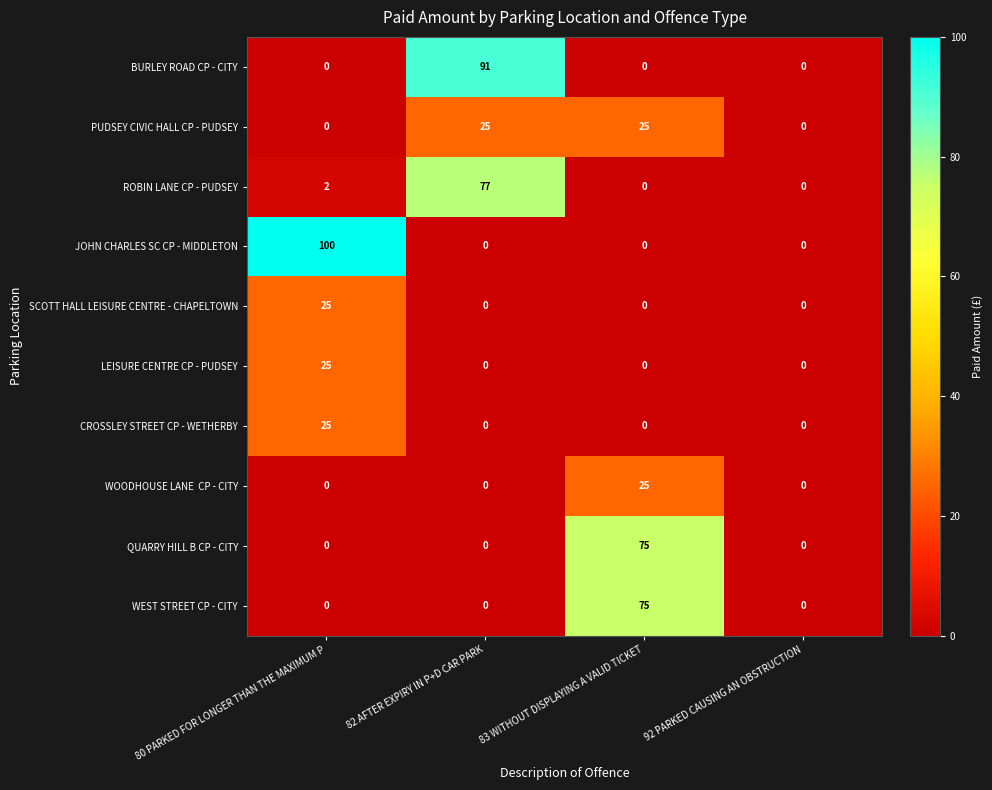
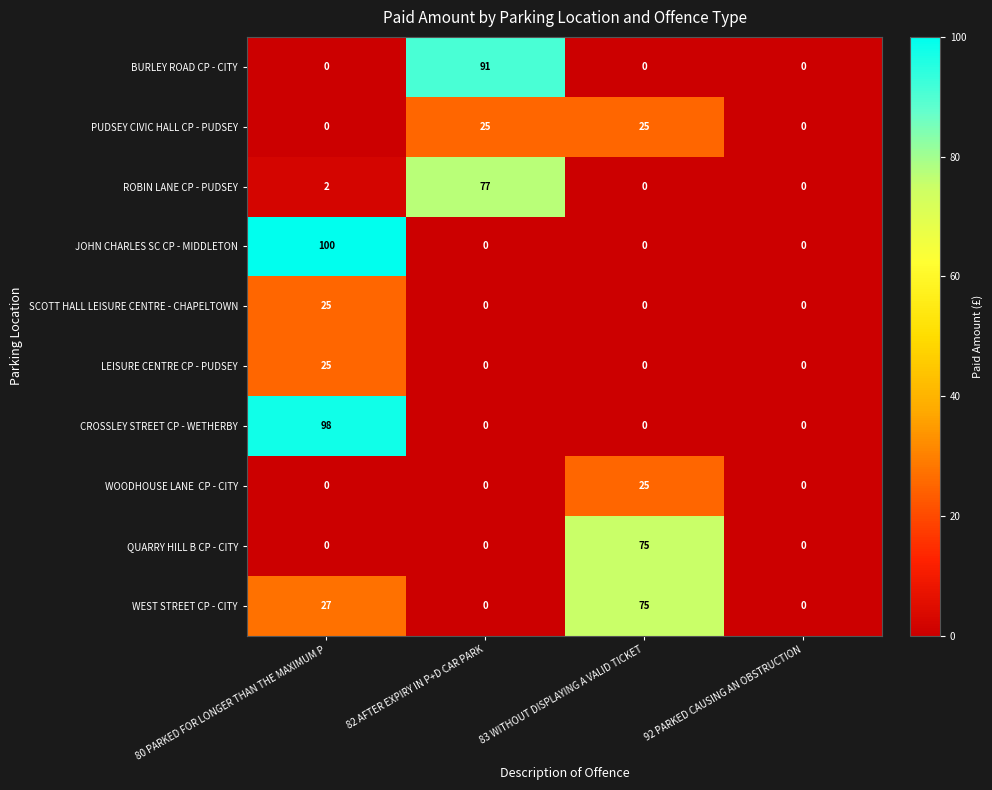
  {
    "BURLEY ROAD CP - CITY": {
      "80 PARKED FOR LONGER THAN THE MAXIMUM P": 0,
      "82 AFTER EXPIRY IN P+D CAR PARK": 91,
      "83 WITHOUT DISPLAYING A VALID TICKET": 0,
      "92 PARKED CAUSING AN OBSTRUCTION": 0
    },
    "PUDSEY CIVIC HALL CP - PUDSEY": {
      "80 PARKED FOR LONGER THAN THE MAXIMUM P": 0,
      "82 AFTER EXPIRY IN P+D CAR PARK": 25,
      "83 WITHOUT DISPLAYING A VALID TICKET": 25,
      "92 PARKED CAUSING AN OBSTRUCTION": 0
    },
    "ROBIN LANE CP - PUDSEY": {
      "80 PARKED FOR LONGER THAN THE MAXIMUM P": 2,
      "82 AFTER EXPIRY IN P+D CAR PARK": 77,
      "83 WITHOUT DISPLAYING A VALID TICKET": 0,
      "92 PARKED CAUSING AN OBSTRUCTION": 0
    },
    "JOHN CHARLES SC CP - MIDDLETON": {
      "80 PARKED FOR LONGER THAN THE MAXIMUM P": 100,
      "82 AFTER EXPIRY IN P+D CAR PARK": 0,
      "83 WITHOUT DISPLAYING A VALID TICKET": 0,
      "92 PARKED CAUSING AN OBSTRUCTION": 0
    },
    "SCOTT HALL LEISURE CENTRE - CHAPELTOWN": {
      "80 PARKED FOR LONGER THAN THE MAXIMUM P": 25,
      "82 AFTER EXPIRY IN P+D CAR PARK": 0,
      "83 WITHOUT DISPLAYING A VALID TICKET": 0,
      "92 PARKED CAUSING AN OBSTRUCTION": 0
    },
    "LEISURE CENTRE CP - PUDSEY": {
      "80 PARKED FOR LONGER THAN THE MAXIMUM P": 25,
      "82 AFTER EXPIRY IN P+D CAR PARK": 0,
      "83 WITHOUT DISPLAYING A VALID TICKET": 0,
      "92 PARKED CAUSING AN OBSTRUCTION": 0
    },
    "CROSSLEY STREET CP - WETHERBY": {
-     "80 PARKED FOR LONGER THAN THE MAXIMUM P": 25,
+     "80 PARKED FOR LONGER THAN THE MAXIMUM P": 98,
      "82 AFTER EXPIRY IN P+D CAR PARK": 0,
      "83 WITHOUT DISPLAYING A VALID TICKET": 0,
      "92 PARKED CAUSING AN OBSTRUCTION": 0
    },
    "WOODHOUSE LANE CP - CITY": {
      "80 PARKED FOR LONGER THAN THE MAXIMUM P": 0,
      "82 AFTER EXPIRY IN P+D CAR PARK": 0,
      "83 WITHOUT DISPLAYING A VALID TICKET": 25,
      "92 PARKED CAUSING AN OBSTRUCTION": 0
    },
    "QUARRY HILL B CP - CITY": {
      "80 PARKED FOR LONGER THAN THE MAXIMUM P": 0,
      "82 AFTER EXPIRY IN P+D CAR PARK": 0,
      "83 WITHOUT DISPLAYING A VALID TICKET": 75,
      "92 PARKED CAUSING AN OBSTRUCTION": 0
    },
    "WEST STREET CP - CITY": {
-     "80 PARKED FOR LONGER THAN THE MAXIMUM P": 0,
+     "80 PARKED FOR LONGER THAN THE MAXIMUM P": 27,
      "82 AFTER EXPIRY IN P+D CAR PARK": 0,
      "83 WITHOUT DISPLAYING A VALID TICKET": 75,
      "92 PARKED CAUSING AN OBSTRUCTION": 0
    }
  }
